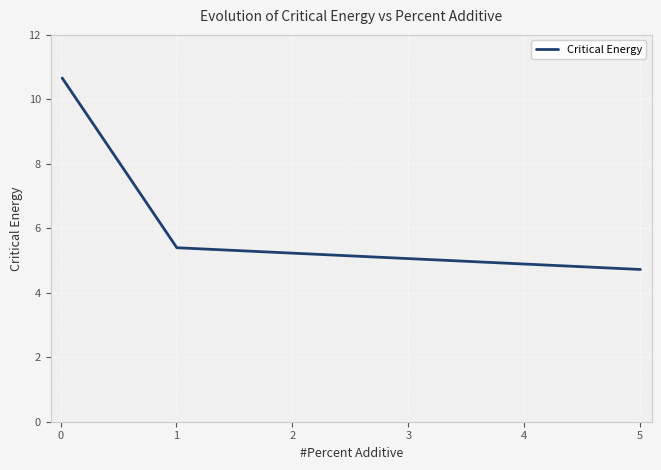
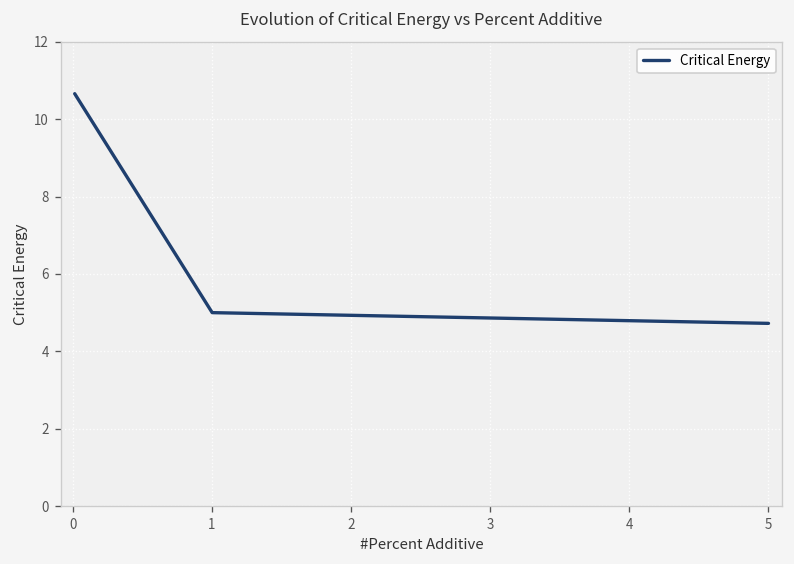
  {
    "0": 10.7,
-   "1": 5.4,
+   "1": 5.0,
    "5": 4.7
  }
